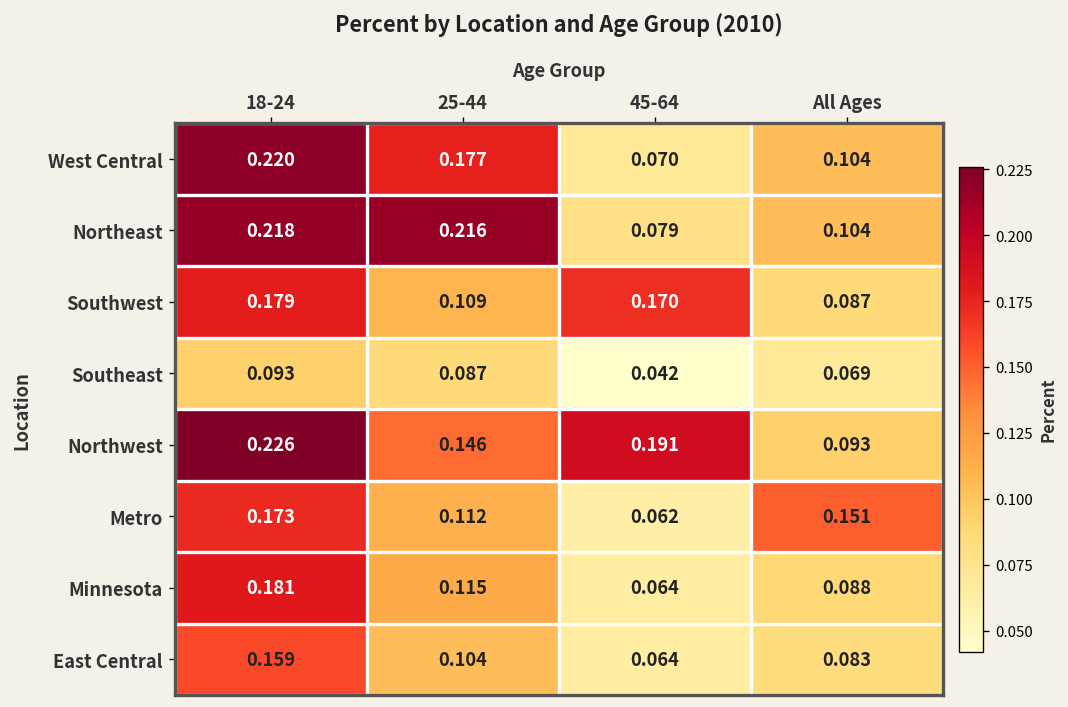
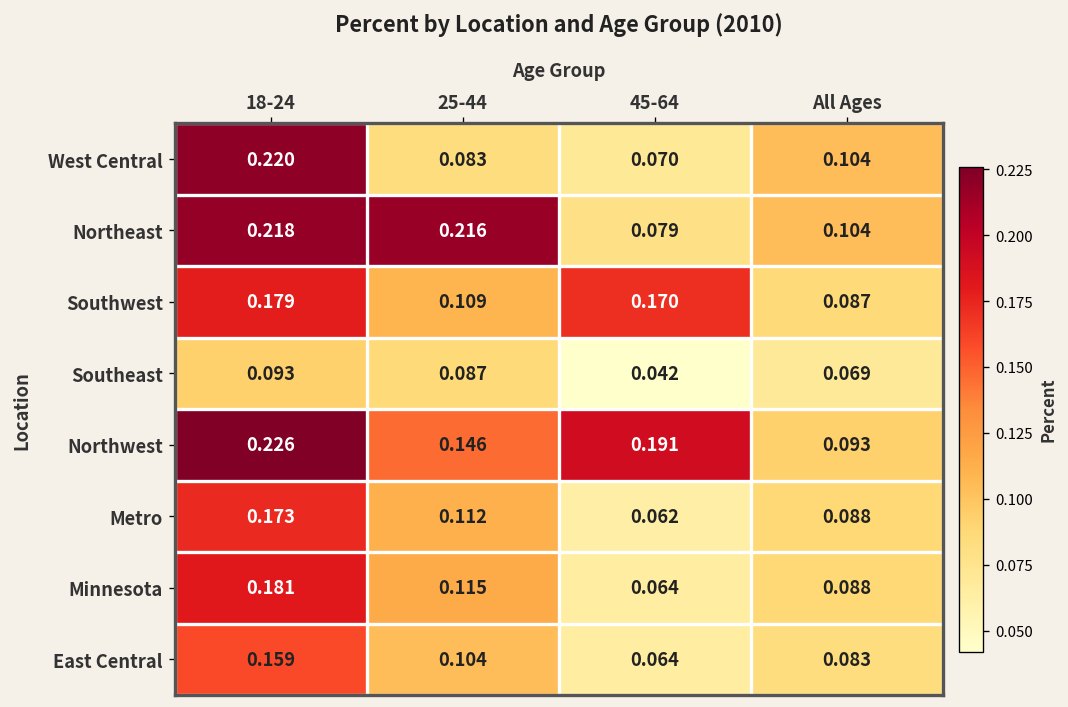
  {
    "West Central": {
      "18-24": 0.220,
-     "25-44": 0.177,
+     "25-44": 0.083,
      "45-64": 0.070,
      "All Ages": 0.104
    },
    "Northeast": {
      "18-24": 0.218,
      "25-44": 0.216,
      "45-64": 0.079,
      "All Ages": 0.104
    },
    "Southwest": {
      "18-24": 0.179,
      "25-44": 0.109,
      "45-64": 0.170,
      "All Ages": 0.087
    },
    "Southeast": {
      "18-24": 0.093,
      "25-44": 0.087,
      "45-64": 0.042,
      "All Ages": 0.069
    },
    "Northwest": {
      "18-24": 0.226,
      "25-44": 0.146,
      "45-64": 0.191,
      "All Ages": 0.093
    },
    "Metro": {
      "18-24": 0.173,
      "25-44": 0.112,
      "45-64": 0.062,
-     "All Ages": 0.151
+     "All Ages": 0.088
    },
    "Minnesota": {
      "18-24": 0.181,
      "25-44": 0.115,
      "45-64": 0.064,
      "All Ages": 0.088
    },
    "East Central": {
      "18-24": 0.159,
      "25-44": 0.104,
      "45-64": 0.064,
      "All Ages": 0.083
    }
  }
